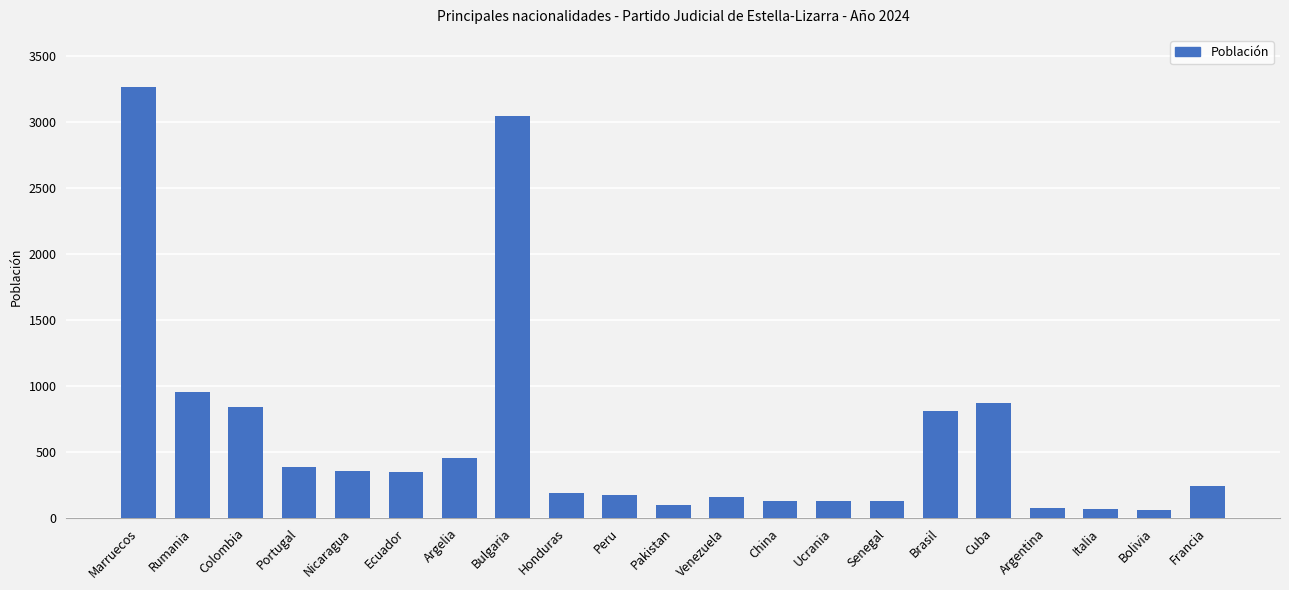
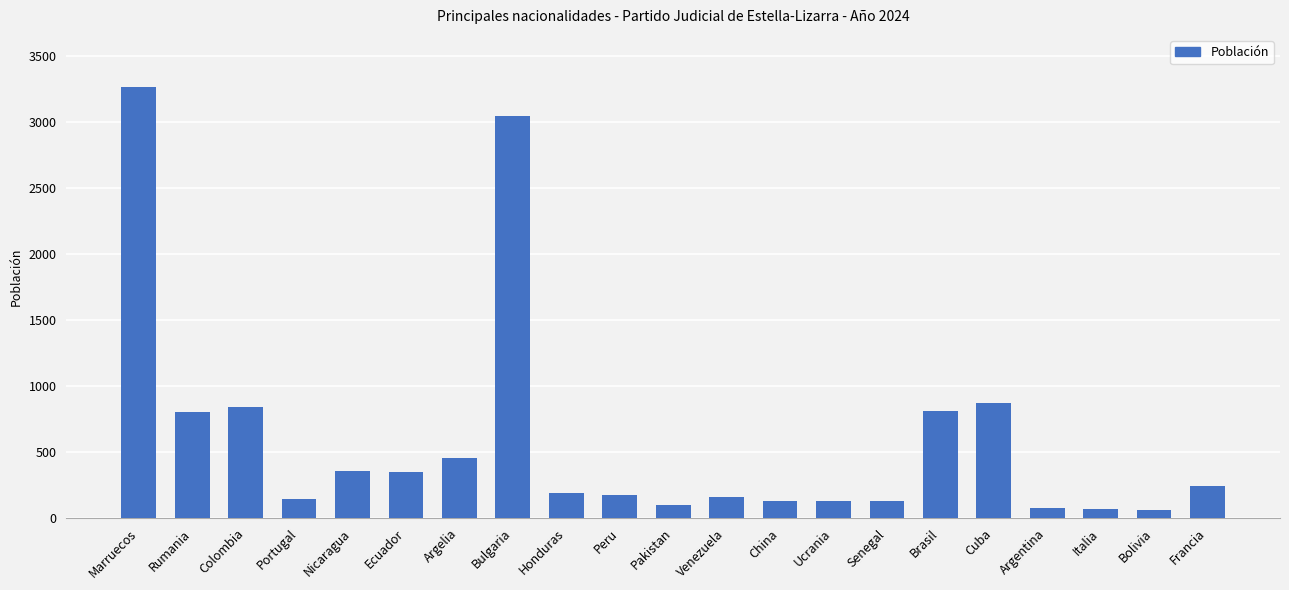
  {
    "Marruecos": 3270,
-   "Rumania": 960,
+   "Rumania": 800,
    "Colombia": 840,
-   "Portugal": 390,
+   "Portugal": 150,
    "Nicaragua": 360,
    "Ecuador": 350,
    "Argelia": 460,
    "Bulgaria": 3040,
    "Honduras": 190,
    "Peru": 180,
    "Pakistan": 100,
    "Venezuela": 160,
    "China": 130,
    "Ucrania": 130,
    "Senegal": 130,
    "Brasil": 810,
    "Cuba": 870,
    "Argentina": 70,
    "Italia": 70,
    "Bolivia": 60,
    "Francia": 240
  }
